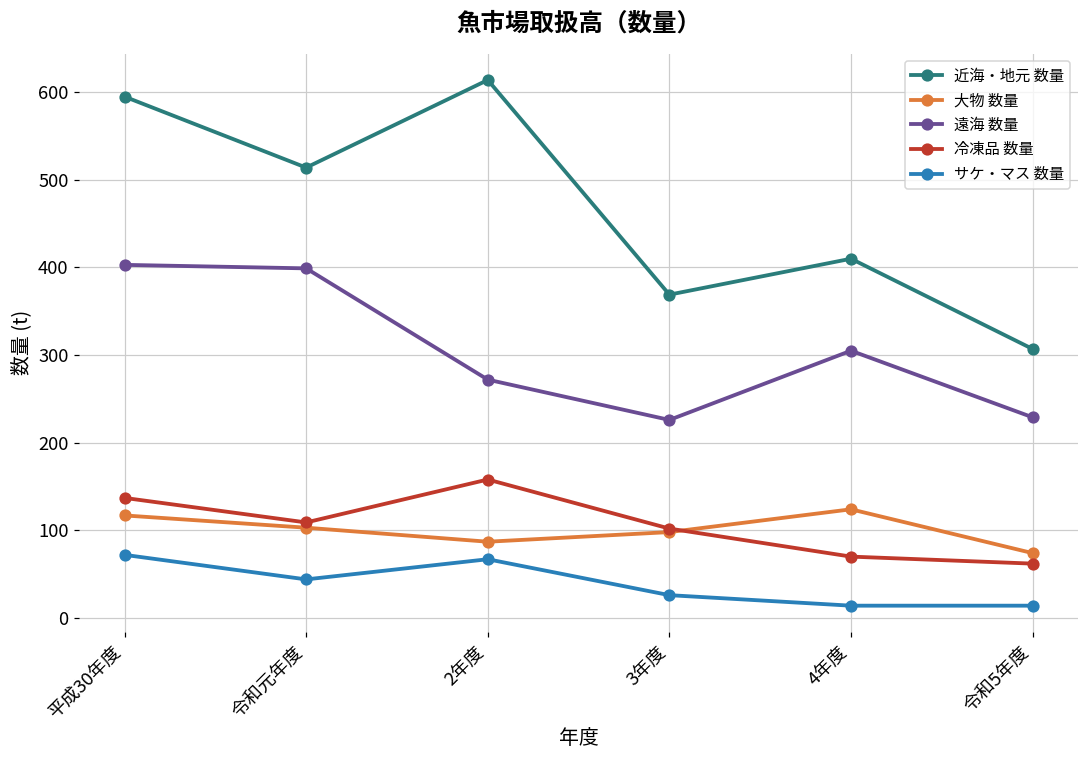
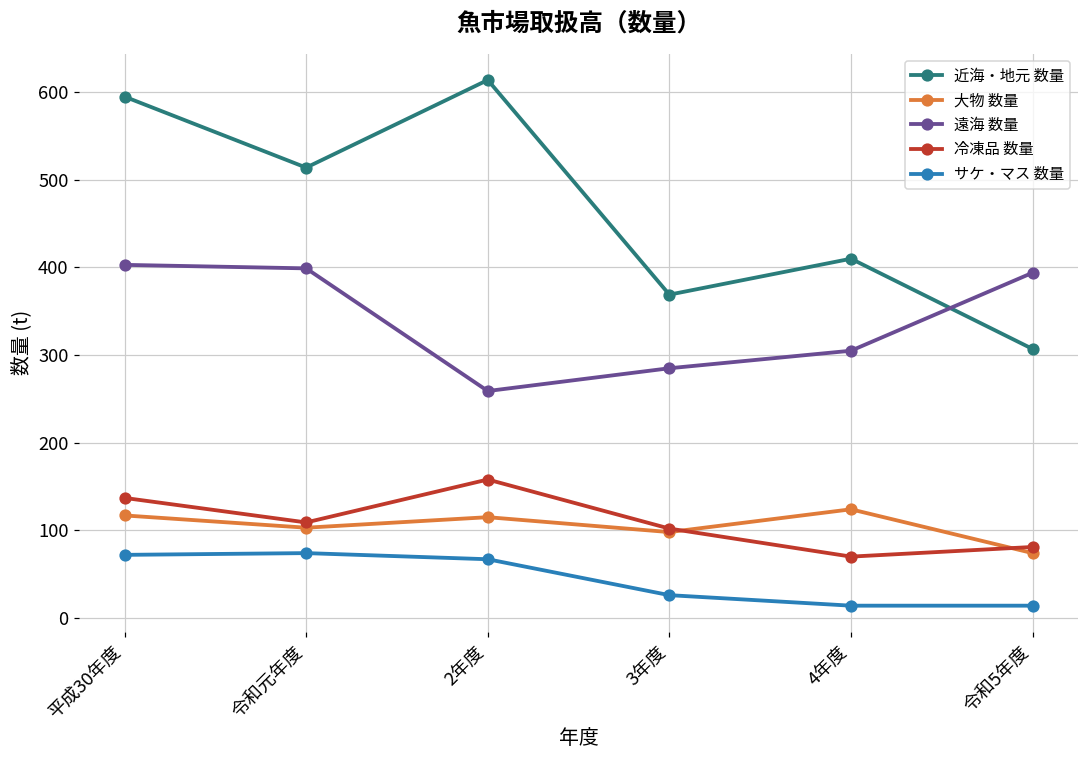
  {
    "近海・地元 数量": {
      "平成30年度": 600,
      "令和元年度": 510,
      "2年度": 610,
      "3年度": 370,
      "4年度": 410,
      "令和5年度": 310
    },
    "大物 数量": {
      "平成30年度": 120,
      "令和元年度": 100,
-     "2年度": 90,
+     "2年度": 120,
      "3年度": 100,
      "4年度": 120,
      "令和5年度": 70
    },
    "遠海 数量": {
      "平成30年度": 400,
      "令和元年度": 400,
-     "2年度": 270,
-     "3年度": 230,
+     "2年度": 260,
+     "3年度": 290,
      "4年度": 310,
-     "令和5年度": 230
+     "令和5年度": 390
    },
    "冷凍品 数量": {
      "平成30年度": 140,
      "令和元年度": 110,
      "2年度": 160,
      "3年度": 100,
      "4年度": 70,
-     "令和5年度": 60
+     "令和5年度": 80
    },
    "サケ・マス 数量": {
      "平成30年度": 70,
-     "令和元年度": 40,
+     "令和元年度": 70,
      "2年度": 70,
      "3年度": 30,
      "4年度": 10,
      "令和5年度": 10
    }
  }
